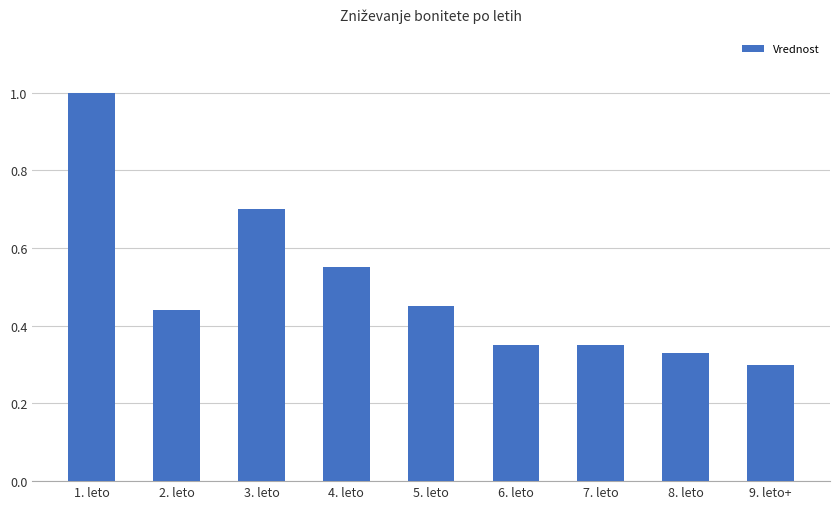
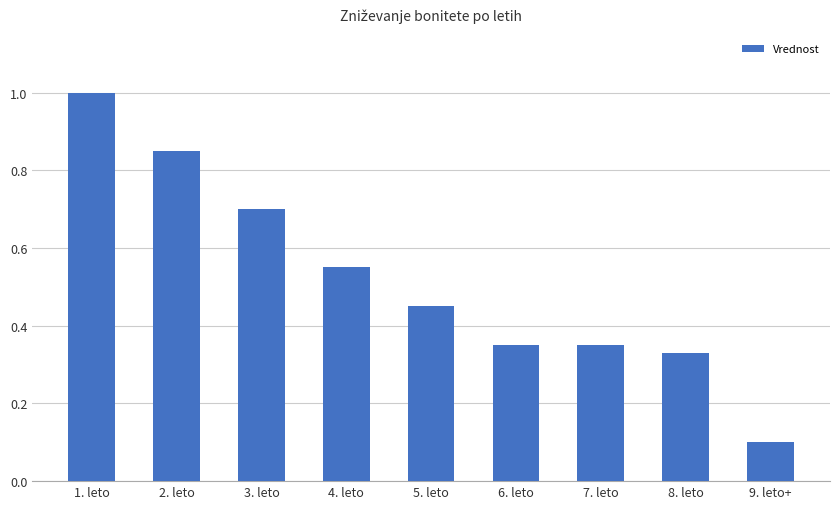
  {
    "1. leto": 1.00,
-   "2. leto": 0.44,
+   "2. leto": 0.85,
    "3. leto": 0.70,
    "4. leto": 0.55,
    "5. leto": 0.45,
    "6. leto": 0.35,
    "7. leto": 0.35,
    "8. leto": 0.33,
-   "9. leto+": 0.3
+   "9. leto+": 0.1
  }
